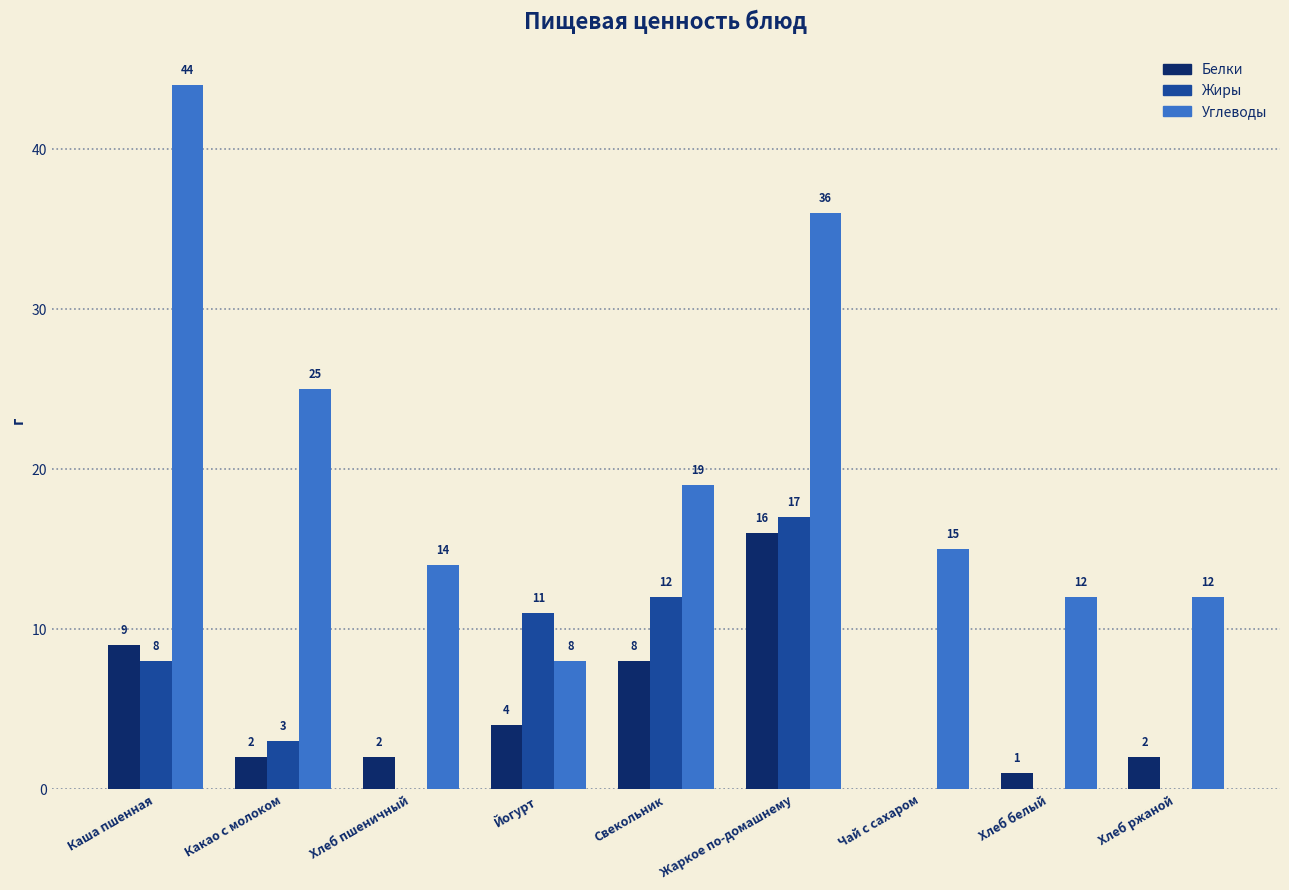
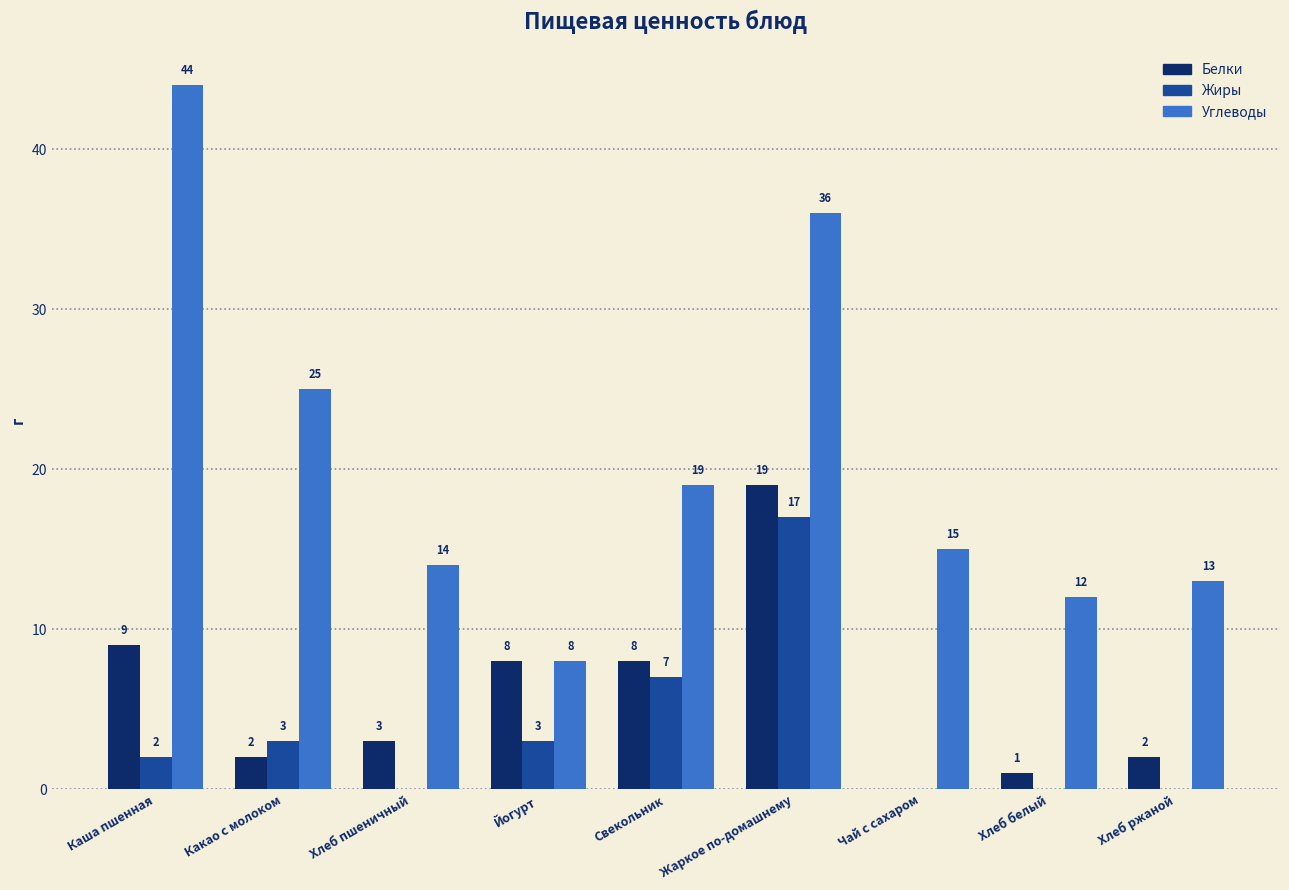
  {
    "Белки": {
      "Каша пшенная": 9,
      "Какао с молоком": 2,
-     "Хлеб пшеничный": 2,
-     "Йогурт": 4,
+     "Хлеб пшеничный": 3,
+     "Йогурт": 8,
      "Свекольник": 8,
-     "Жаркое по-домашнему": 16,
+     "Жаркое по-домашнему": 19,
      "Хлеб белый": 1,
      "Хлеб ржаной": 2
    },
    "Жиры": {
-     "Каша пшенная": 8,
+     "Каша пшенная": 2,
      "Какао с молоком": 3,
-     "Йогурт": 11,
-     "Свекольник": 12,
+     "Йогурт": 3,
+     "Свекольник": 7,
      "Жаркое по-домашнему": 17
    },
    "Углеводы": {
      "Каша пшенная": 44,
      "Какао с молоком": 25,
      "Хлеб пшеничный": 14,
      "Йогурт": 8,
      "Свекольник": 19,
      "Жаркое по-домашнему": 36,
      "Чай с сахаром": 15,
      "Хлеб белый": 12,
-     "Хлеб ржаной": 12
+     "Хлеб ржаной": 13
    }
  }
